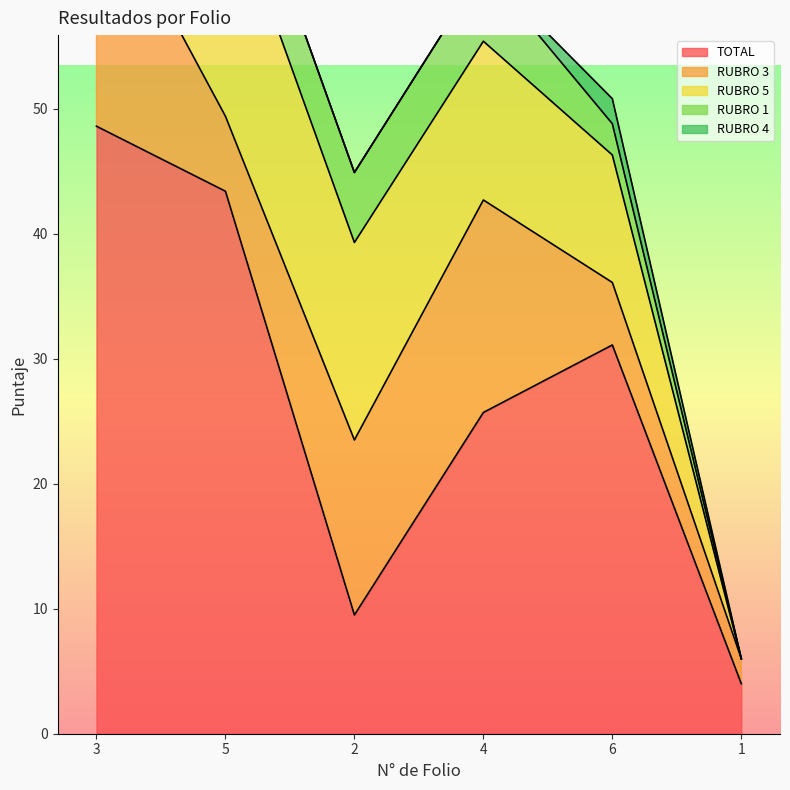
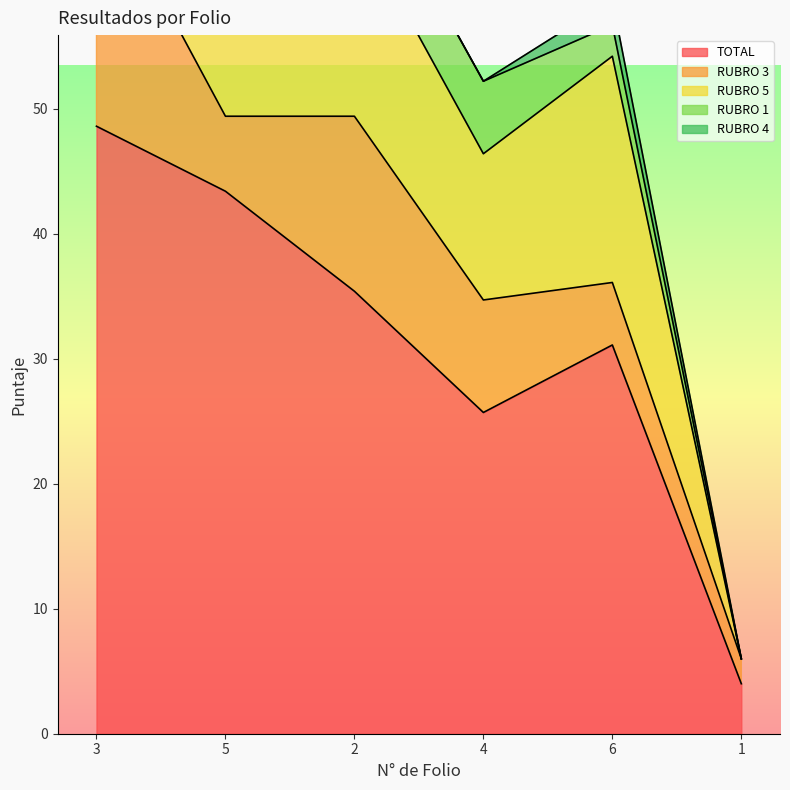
  {
    "TOTAL": {
      "3": 48.6,
      "5": 43.4,
-     "2": 9.5,
+     "2": 35.4,
      "4": 25.7,
      "6": 31.1,
      "1": 4.0
    },
    "RUBRO 3": {
      "5": 6,
      "2": 14,
-     "4": 17,
+     "4": 9,
      "6": 5
    },
    "RUBRO 5": {
-     "4": 12.7,
-     "6": 10.2
+     "4": 11.7,
+     "6": 18.1
    }
  }
